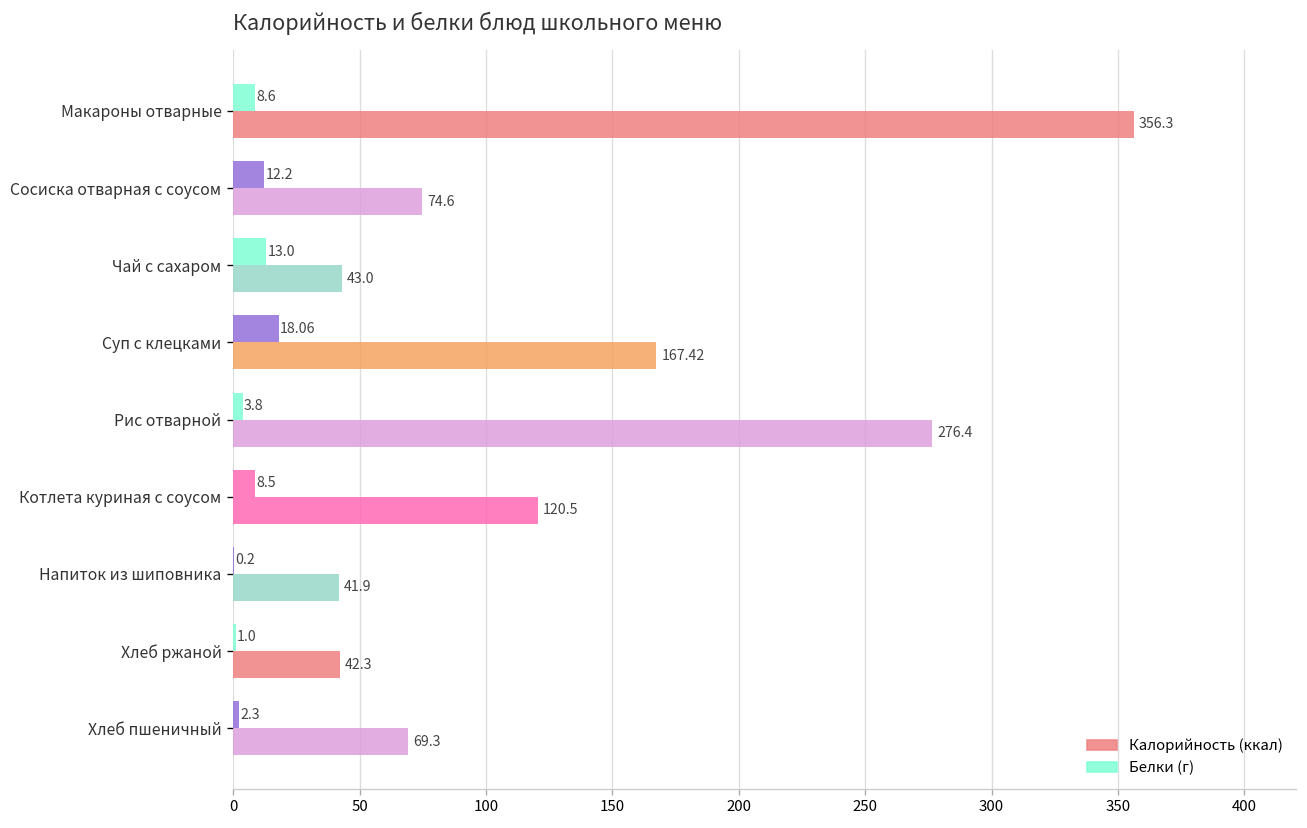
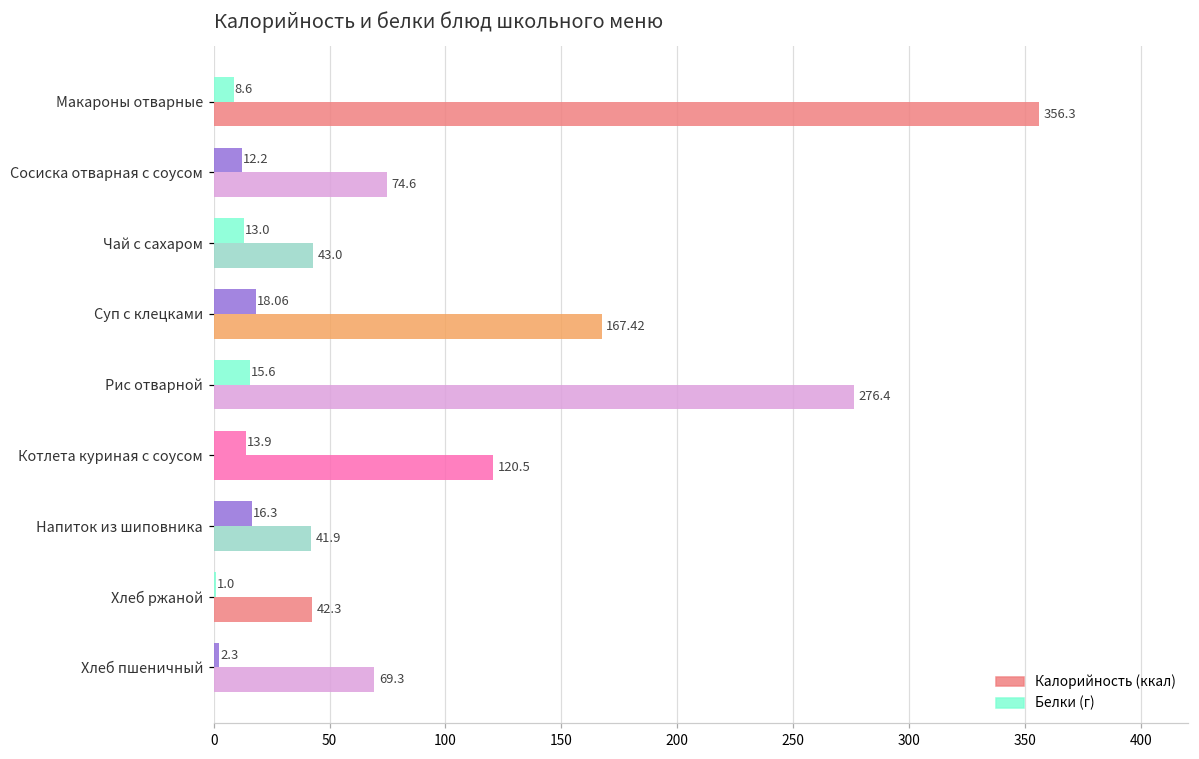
  {
    "Белки (г)": {
      "Макароны отварные": 8.6,
      "Сосиска отварная с соусом": 12.2,
      "Чай с сахаром": 13.0,
      "Суп с клецками": 18.06,
-     "Рис отварной": 3.8,
-     "Котлета куриная с соусом": 8.5,
-     "Напиток из шиповника": 0.2,
+     "Рис отварной": 15.6,
+     "Котлета куриная с соусом": 13.9,
+     "Напиток из шиповника": 16.3,
      "Хлеб ржаной": 1.0,
      "Хлеб пшеничный": 2.3
    }
  }
